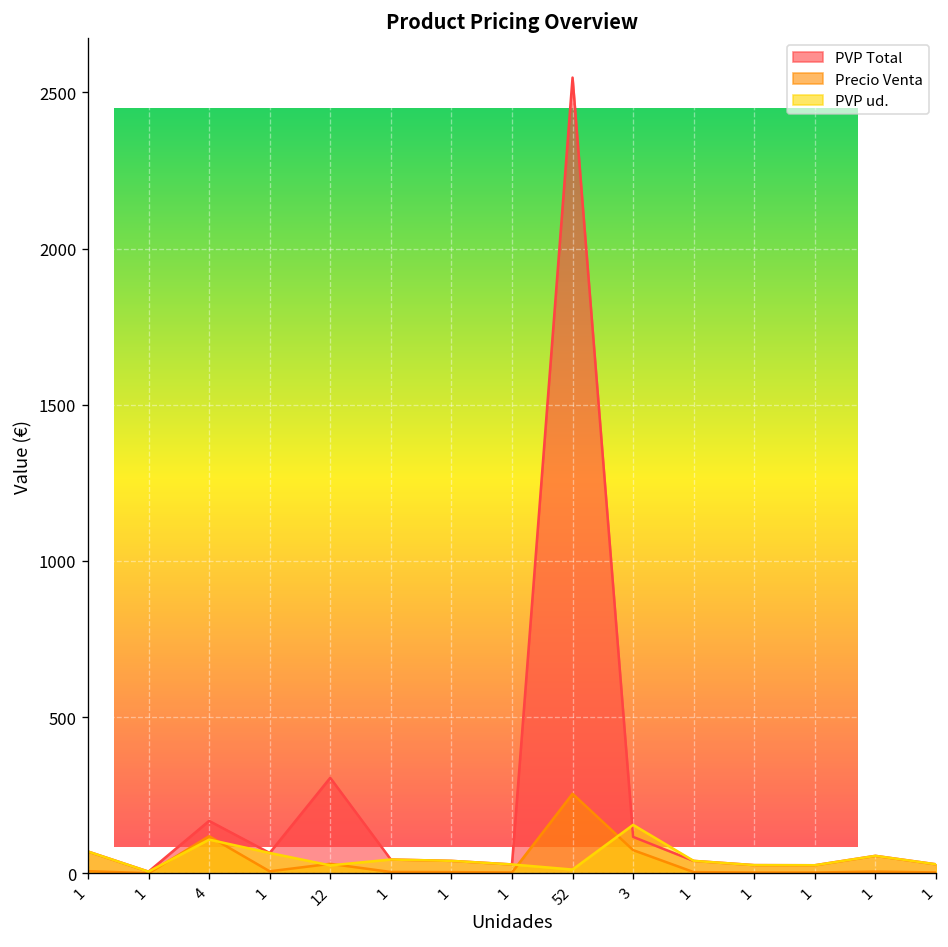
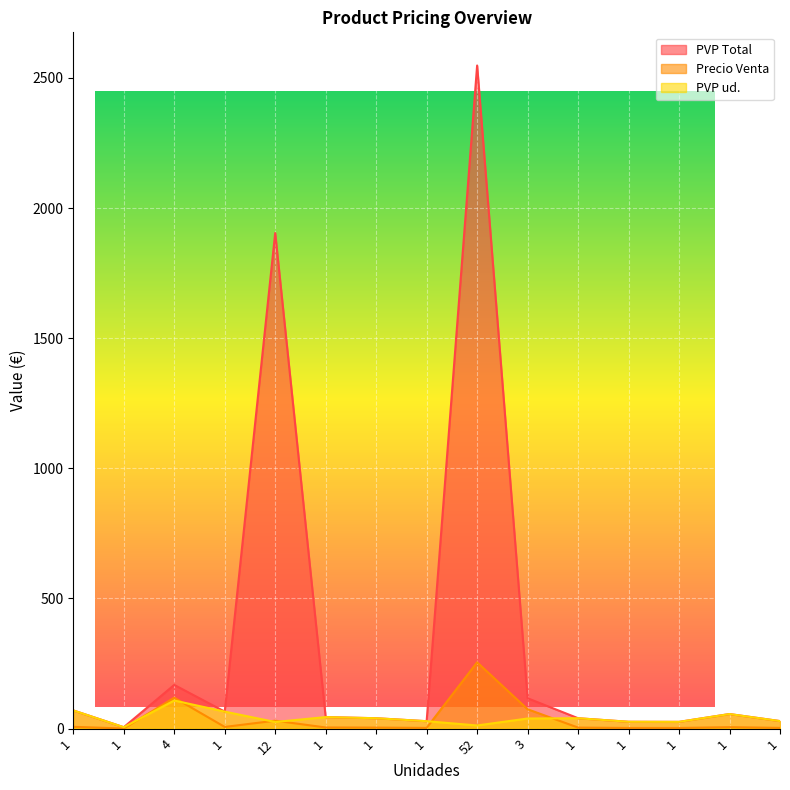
  {
    "Product Pricing Overview": {
      "PVP Total": {
        "4": 170,
-       "12": 310,
+       "12": 1900,
        "52": 2550,
        "3": 120
      },
      "Precio Venta": {
        "4": 120,
        "52": 250,
        "3": 70
      },
      "PVP ud.": {
        "4": 110,
        "52": 10,
-       "3": 160
+       "3": 40
      }
    }
  }
